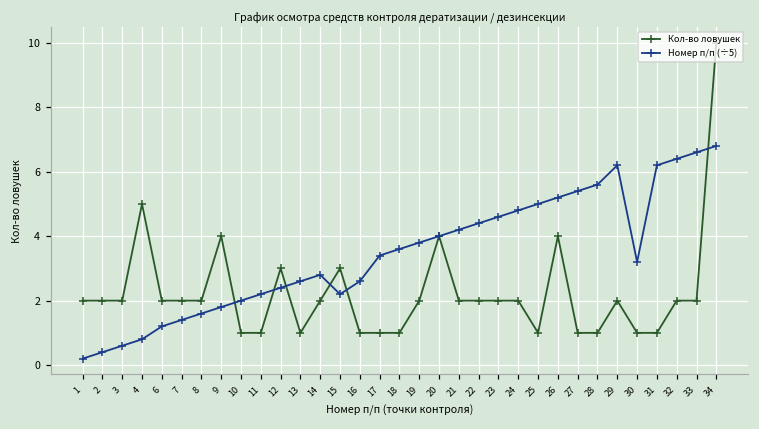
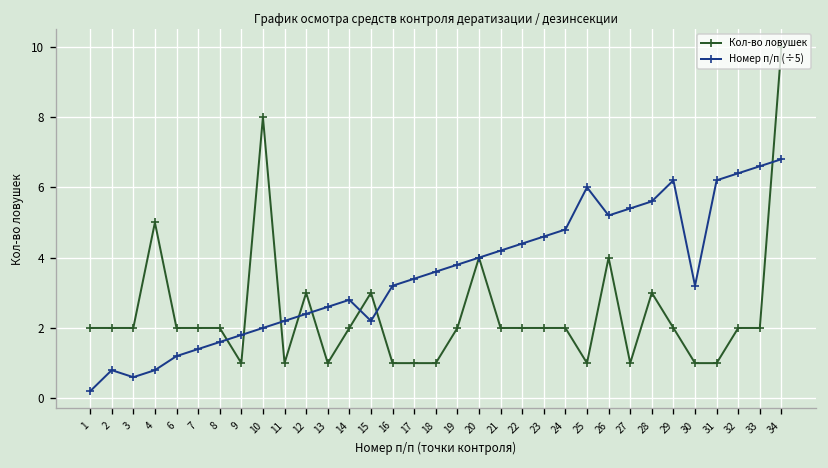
  {
    "Кол-во ловушек": {
      "1": 2,
      "2": 2,
      "3": 2,
      "4": 5,
      "6": 2,
      "7": 2,
      "8": 2,
-     "9": 4,
-     "10": 1,
+     "9": 1,
+     "10": 8,
      "11": 1,
      "12": 3,
      "13": 1,
      "14": 2,
      "15": 3,
      "16": 1,
      "17": 1,
      "18": 1,
      "19": 2,
      "21": 2,
      "22": 2,
      "23": 2,
      "24": 2,
      "25": 1,
      "26": 4,
      "27": 1,
-     "28": 1,
+     "28": 3,
      "29": 2,
      "30": 1,
      "31": 1,
      "32": 2,
      "33": 2
    },
    "Номер п/п (÷5)": {
      "1": 0.2,
-     "2": 0.4,
+     "2": 0.8,
      "3": 0.6,
      "4": 0.8,
      "6": 1.2,
      "7": 1.4,
      "8": 1.6,
      "9": 1.8,
      "10": 2.0,
      "11": 2.2,
      "12": 2.4,
      "13": 2.6,
      "14": 2.8,
      "15": 2.2,
-     "16": 2.6,
+     "16": 3.2,
      "17": 3.4,
      "18": 3.6,
      "19": 3.8,
      "21": 4.2,
      "22": 4.4,
      "23": 4.6,
      "24": 4.8,
-     "25": 5.0,
+     "25": 6.0,
      "26": 5.2,
      "27": 5.4,
      "28": 5.6,
      "29": 6.2,
      "30": 3.2,
      "31": 6.2,
      "32": 6.4,
      "33": 6.6,
      "34": 6.8
    }
  }
